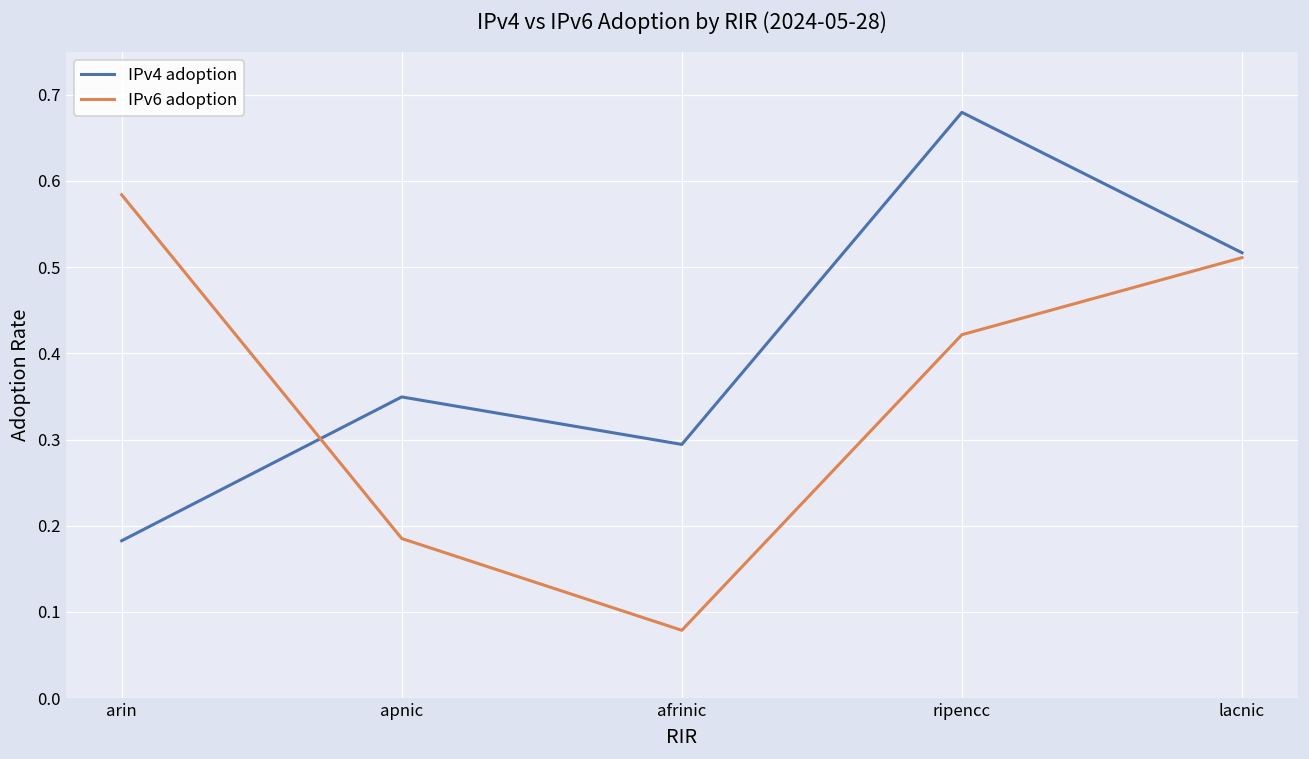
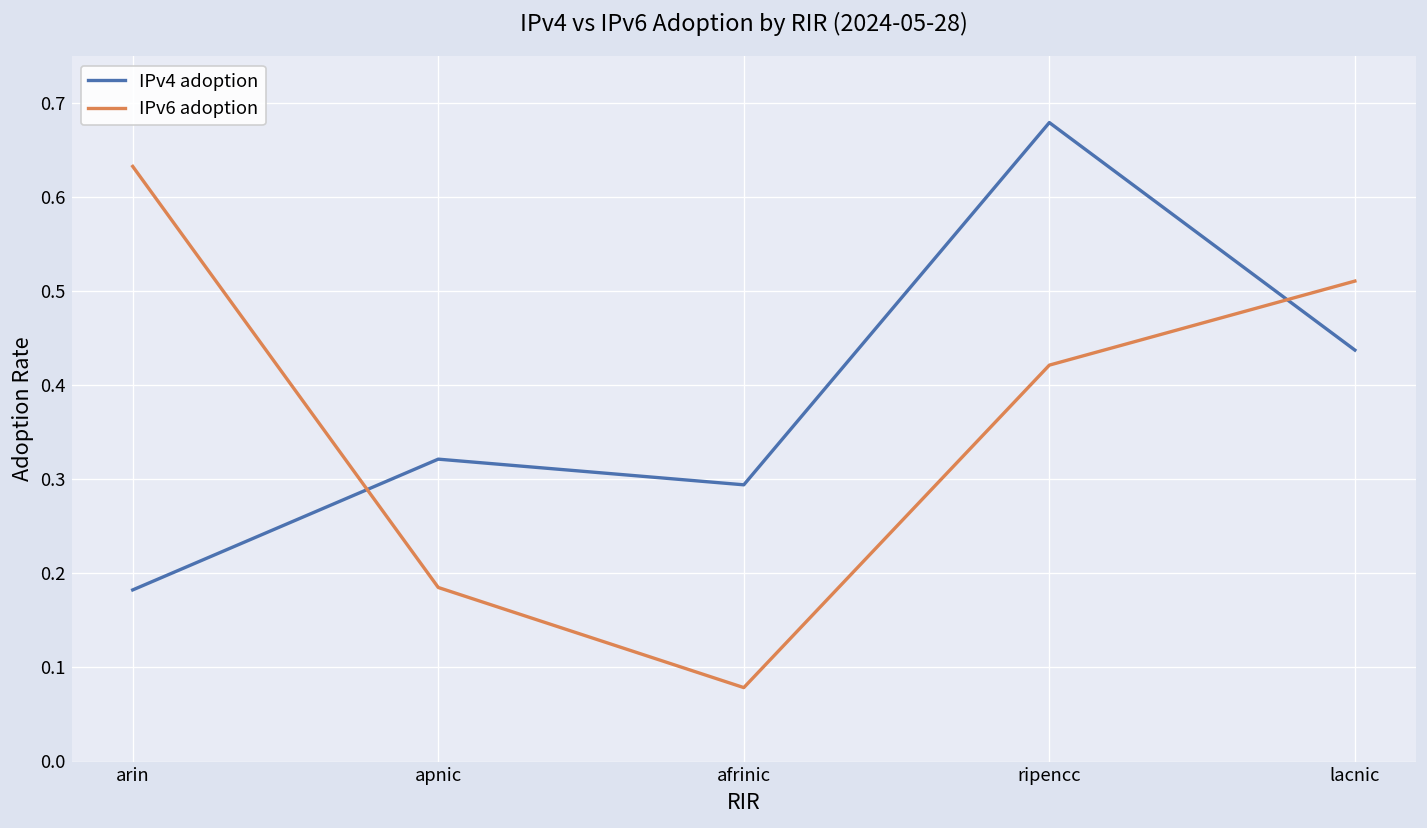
  {
    "IPv4 adoption": {
      "arin": 0.18,
-     "apnic": 0.35,
+     "apnic": 0.32,
      "afrinic": 0.29,
      "ripencc": 0.68,
-     "lacnic": 0.52
+     "lacnic": 0.44
    },
    "IPv6 adoption": {
-     "arin": 0.58,
+     "arin": 0.63,
      "apnic": 0.19,
      "afrinic": 0.08,
      "ripencc": 0.42,
      "lacnic": 0.51
    }
  }
